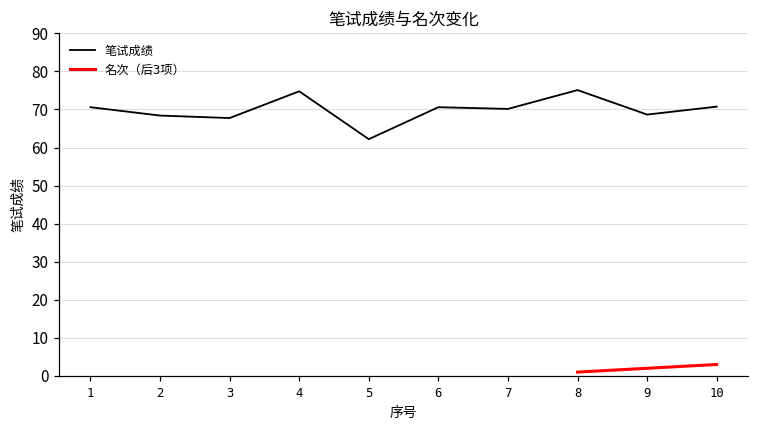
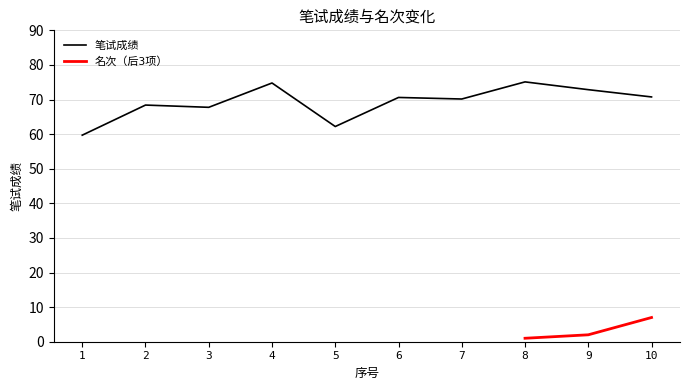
  {
    "笔试成绩": {
-     "1": 71,
+     "1": 60,
      "2": 68,
      "3": 68,
      "4": 75,
      "5": 62,
      "6": 71,
      "7": 70,
      "8": 75,
-     "9": 69,
+     "9": 73,
      "10": 71
    },
    "名次（后3项）": {
      "8": 1,
      "9": 2,
-     "10": 3
+     "10": 7
    }
  }
